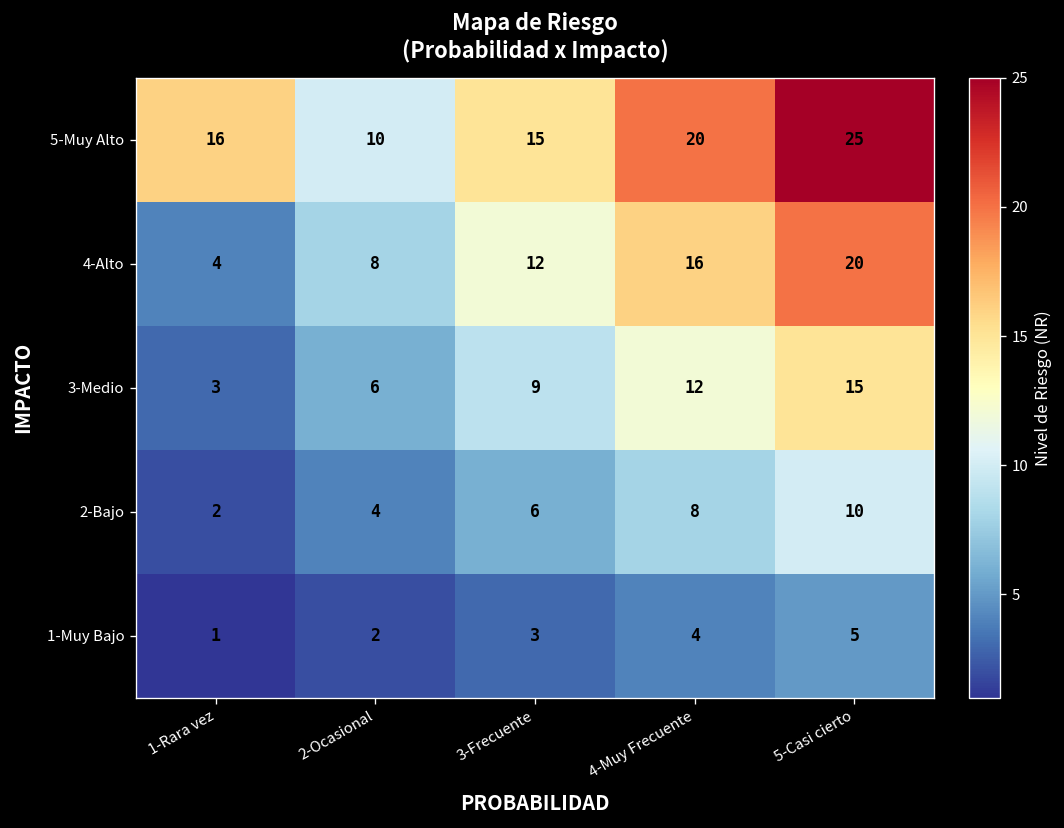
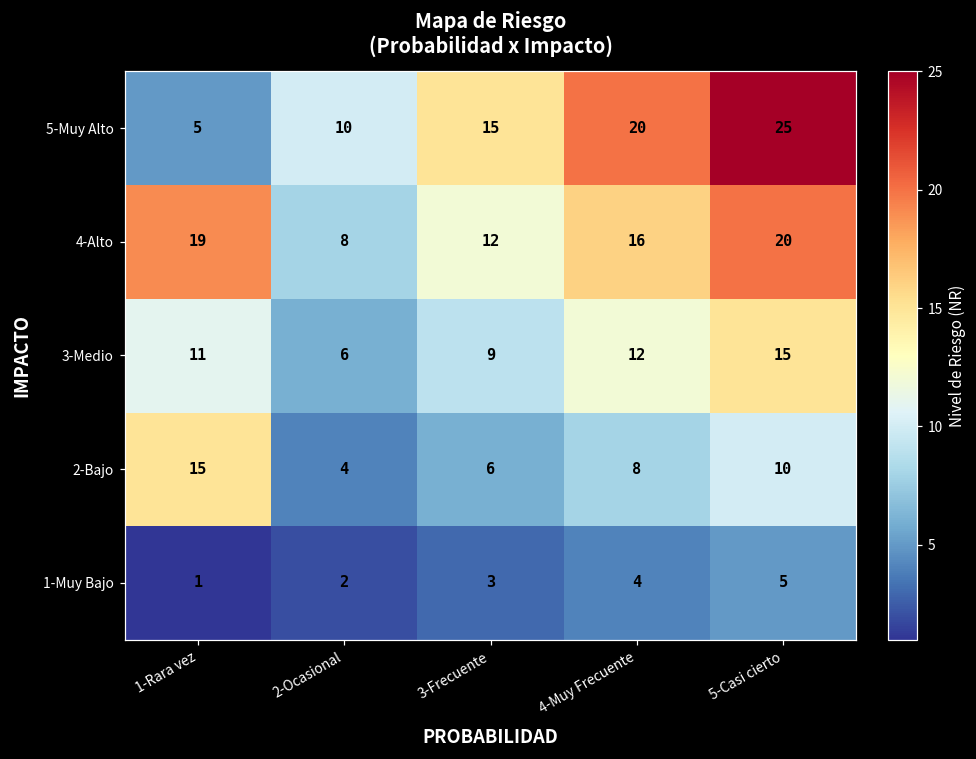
  {
    "5-Muy Alto": {
-     "1-Rara vez": 16,
+     "1-Rara vez": 5,
      "2-Ocasional": 10,
      "3-Frecuente": 15,
      "4-Muy Frecuente": 20,
      "5-Casi cierto": 25
    },
    "4-Alto": {
-     "1-Rara vez": 4,
+     "1-Rara vez": 19,
      "2-Ocasional": 8,
      "3-Frecuente": 12,
      "4-Muy Frecuente": 16,
      "5-Casi cierto": 20
    },
    "3-Medio": {
-     "1-Rara vez": 3,
+     "1-Rara vez": 11,
      "2-Ocasional": 6,
      "3-Frecuente": 9,
      "4-Muy Frecuente": 12,
      "5-Casi cierto": 15
    },
    "2-Bajo": {
-     "1-Rara vez": 2,
+     "1-Rara vez": 15,
      "2-Ocasional": 4,
      "3-Frecuente": 6,
      "4-Muy Frecuente": 8,
      "5-Casi cierto": 10
    },
    "1-Muy Bajo": {
      "1-Rara vez": 1,
      "2-Ocasional": 2,
      "3-Frecuente": 3,
      "4-Muy Frecuente": 4,
      "5-Casi cierto": 5
    }
  }
